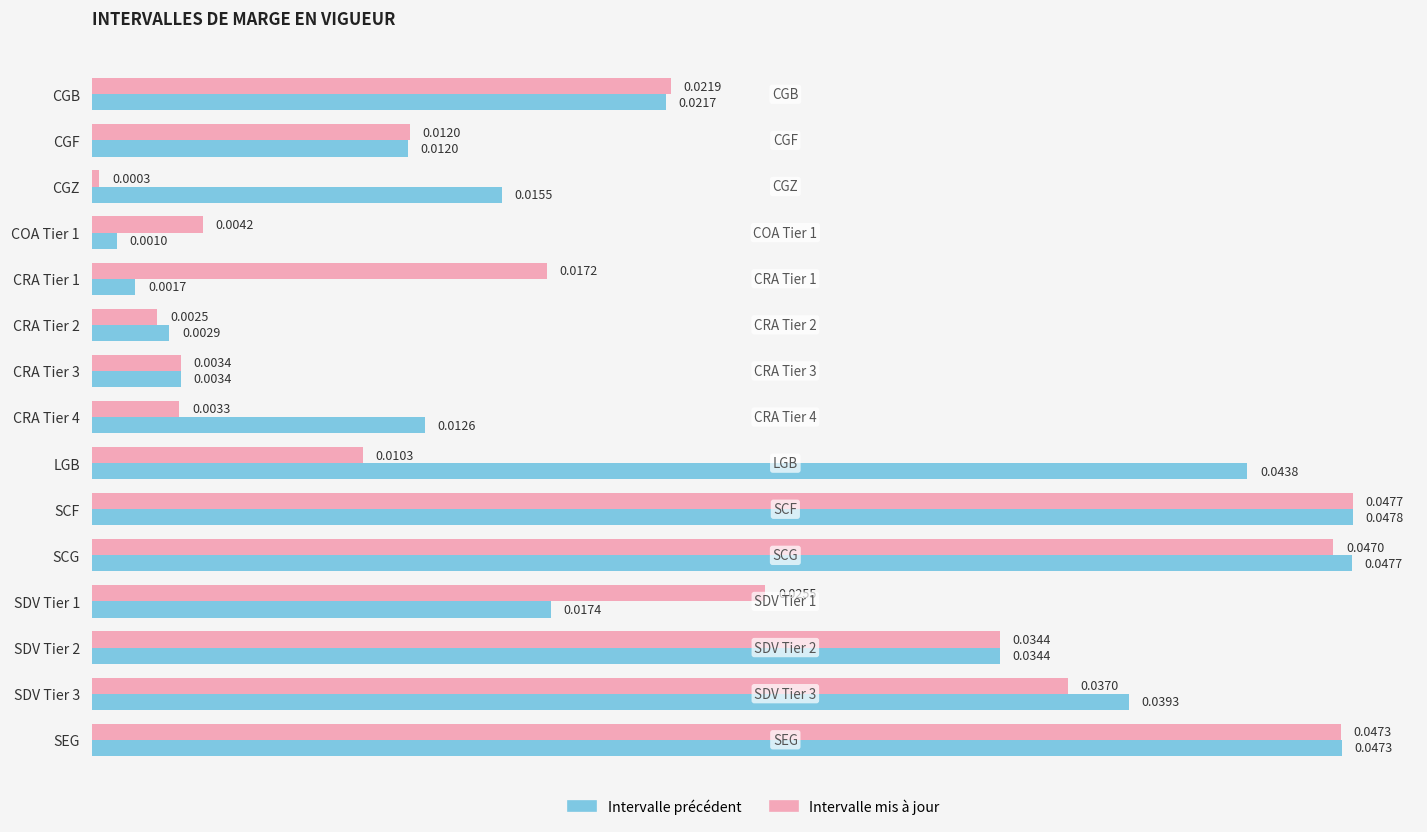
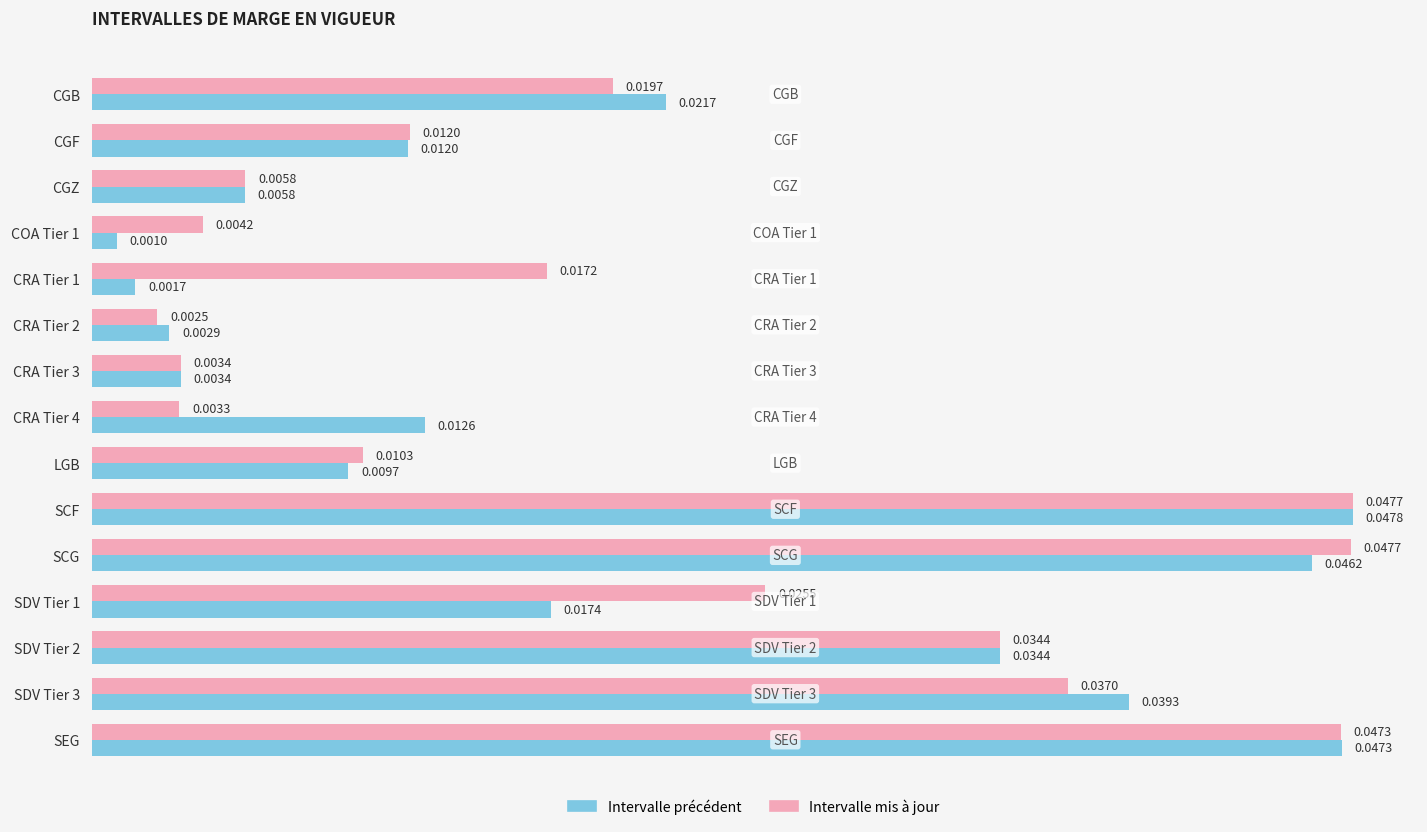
  {
    "Intervalle précédent": {
      "CGB": 0.0217,
      "CGF": 0.0120,
-     "CGZ": 0.0155,
+     "CGZ": 0.0058,
      "COA Tier 1": 0.0010,
      "CRA Tier 1": 0.0017,
      "CRA Tier 2": 0.0029,
      "CRA Tier 3": 0.0034,
      "CRA Tier 4": 0.0126,
-     "LGB": 0.0438,
+     "LGB": 0.0097,
      "SCF": 0.0478,
-     "SCG": 0.0477,
+     "SCG": 0.0462,
      "SDV Tier 1": 0.0174,
      "SDV Tier 2": 0.0344,
      "SDV Tier 3": 0.0393,
      "SEG": 0.0473
    },
    "Intervalle mis à jour": {
-     "CGB": 0.0219,
+     "CGB": 0.0197,
      "CGF": 0.0120,
-     "CGZ": 0.0003,
+     "CGZ": 0.0058,
      "COA Tier 1": 0.0042,
      "CRA Tier 1": 0.0172,
      "CRA Tier 2": 0.0025,
      "CRA Tier 3": 0.0034,
      "CRA Tier 4": 0.0033,
      "LGB": 0.0103,
      "SCF": 0.0477,
-     "SCG": 0.0470,
+     "SCG": 0.0477,
      "SDV Tier 2": 0.0344,
      "SDV Tier 3": 0.0370,
      "SEG": 0.0473
    }
  }
